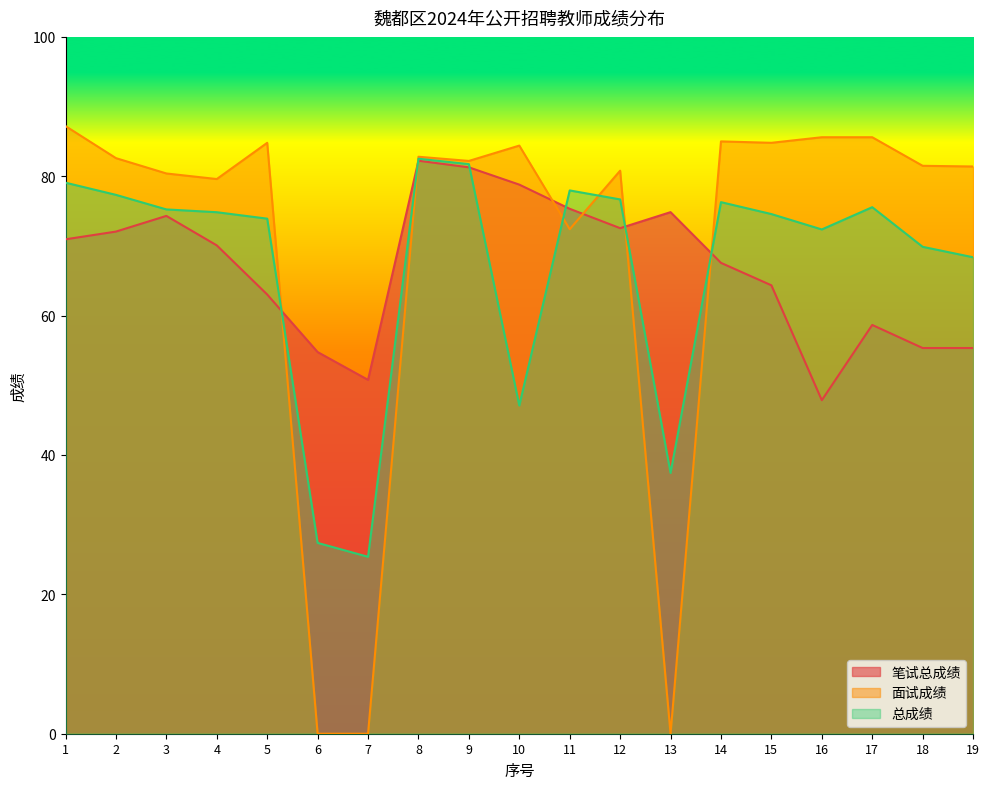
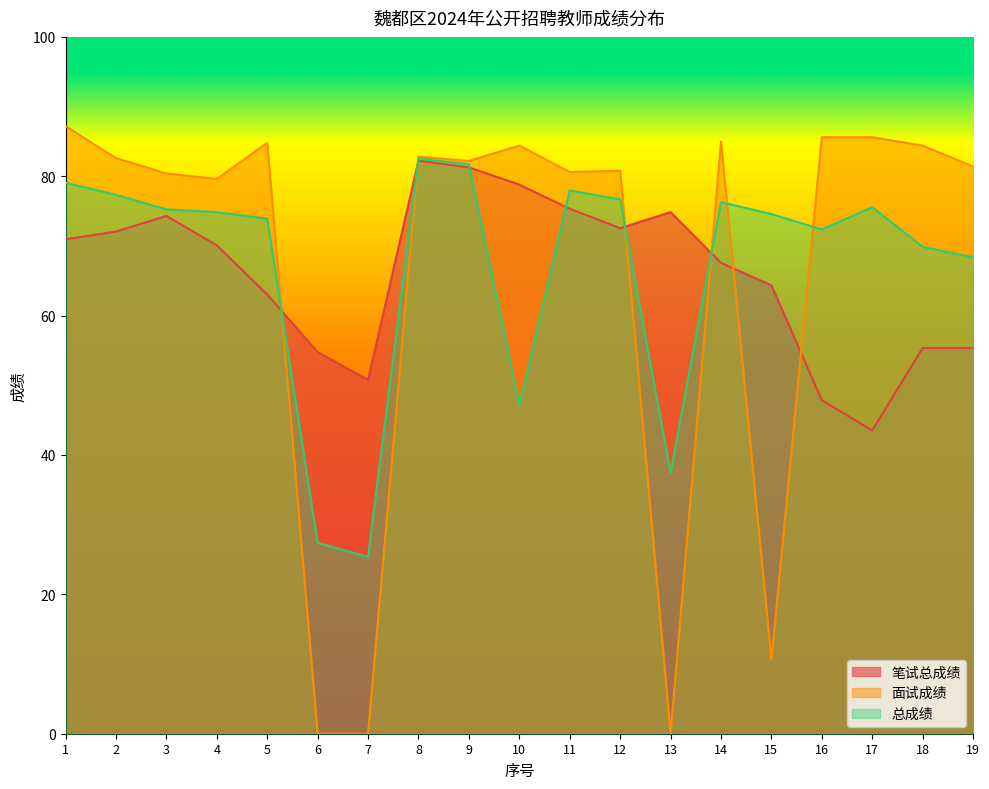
  {
    "笔试总成绩": {
      "1": 71,
      "2": 72,
      "3": 74,
      "4": 70,
      "5": 63,
      "6": 55,
      "7": 51,
      "9": 81,
      "10": 79,
      "11": 75,
      "12": 73,
      "13": 75,
      "14": 68,
      "15": 64,
      "16": 48,
-     "17": 59,
+     "17": 44,
      "18": 55,
      "19": 55
    },
    "面试成绩": {
      "1": 87,
      "2": 83,
      "3": 80,
      "4": 80,
      "5": 85,
      "6": 0,
      "7": 0,
      "9": 82,
      "10": 84,
-     "11": 72,
+     "11": 81,
      "12": 81,
      "13": 0,
      "14": 85,
-     "15": 85,
+     "15": 11,
      "16": 86,
      "17": 86,
-     "18": 82,
+     "18": 84,
      "19": 81
    },
    "总成绩": {
      "1": 79,
      "2": 77,
      "3": 75,
      "4": 75,
      "5": 74,
      "6": 27,
      "7": 25,
      "9": 82,
      "10": 47,
      "11": 78,
      "12": 77,
      "13": 37,
      "14": 76,
      "15": 75,
      "16": 72,
      "17": 76,
      "18": 70,
      "19": 68
    }
  }
